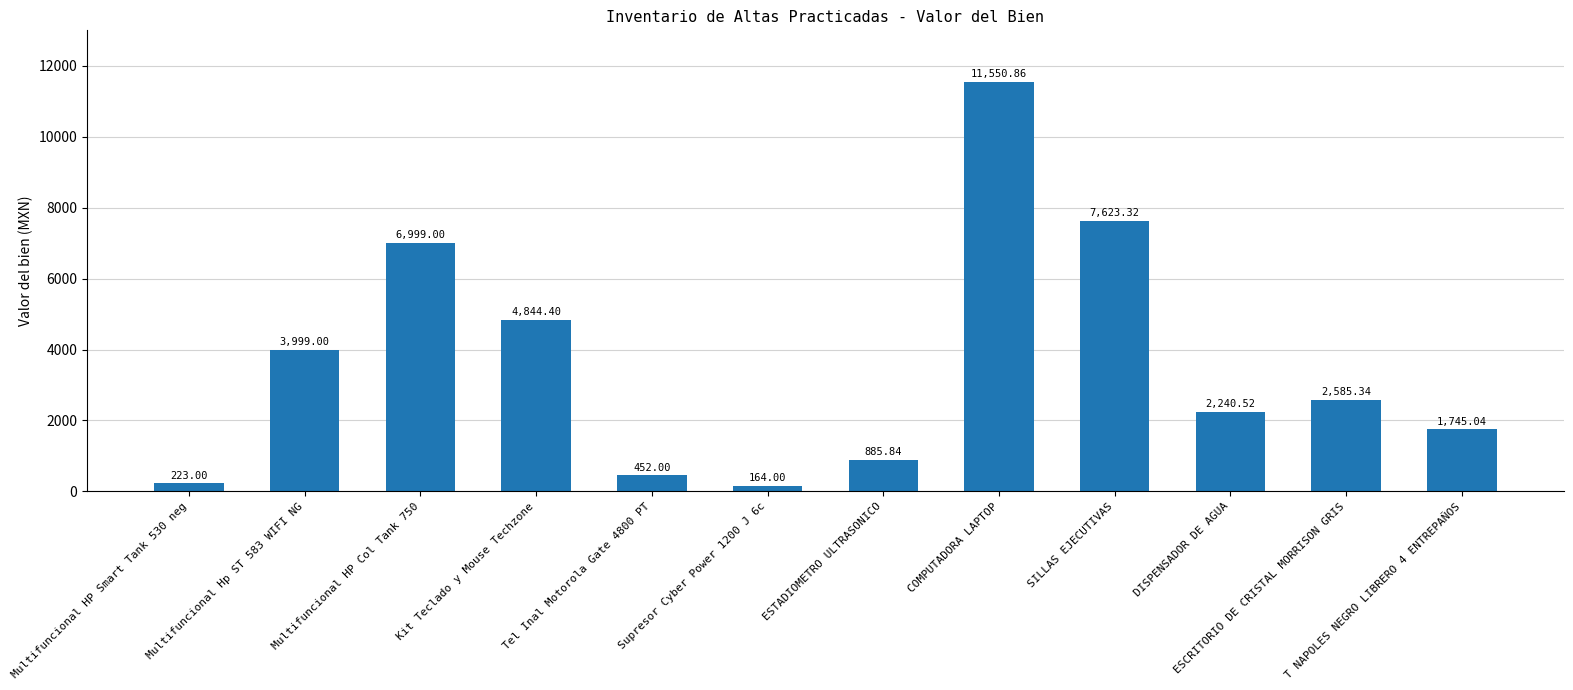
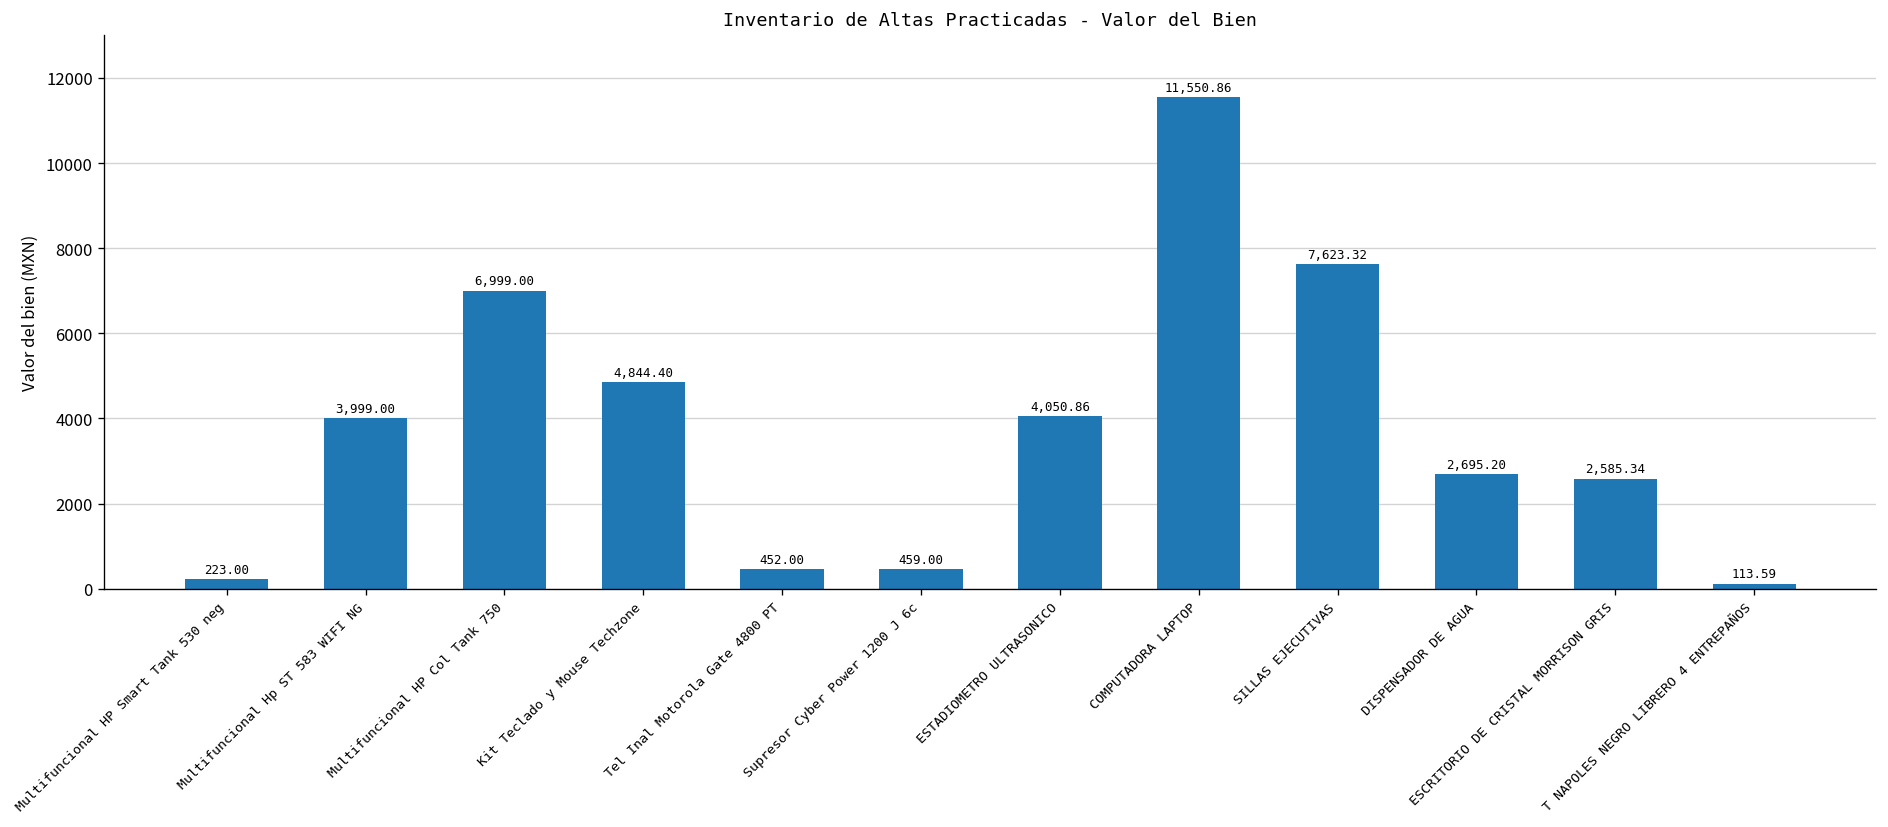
  {
    "Multifuncional HP Smart Tank 530 neg": "223.00",
    "Multifuncional Hp ST 583 WIFI NG": "3,999.00",
    "Multifuncional HP Col Tank 750": "6,999.00",
    "Kit Teclado y Mouse Techzone": "4,844.40",
    "Tel Inal Motorola Gate 4800 PT": "452.00",
-   "Supresor Cyber Power 1200 J 6c": "164.00",
-   "ESTADIOMETRO ULTRASONICO": "885.84",
+   "Supresor Cyber Power 1200 J 6c": "459.00",
+   "ESTADIOMETRO ULTRASONICO": "4,050.86",
    "COMPUTADORA LAPTOP": "11,550.86",
    "SILLAS EJECUTIVAS": "7,623.32",
-   "DISPENSADOR DE AGUA": "2,240.52",
+   "DISPENSADOR DE AGUA": "2,695.20",
    "ESCRITORIO DE CRISTAL MORRISON GRIS": "2,585.34",
-   "T NAPOLES NEGRO LIBRERO 4 ENTREPAÑOS": "1,745.04"
+   "T NAPOLES NEGRO LIBRERO 4 ENTREPAÑOS": "113.59"
  }
